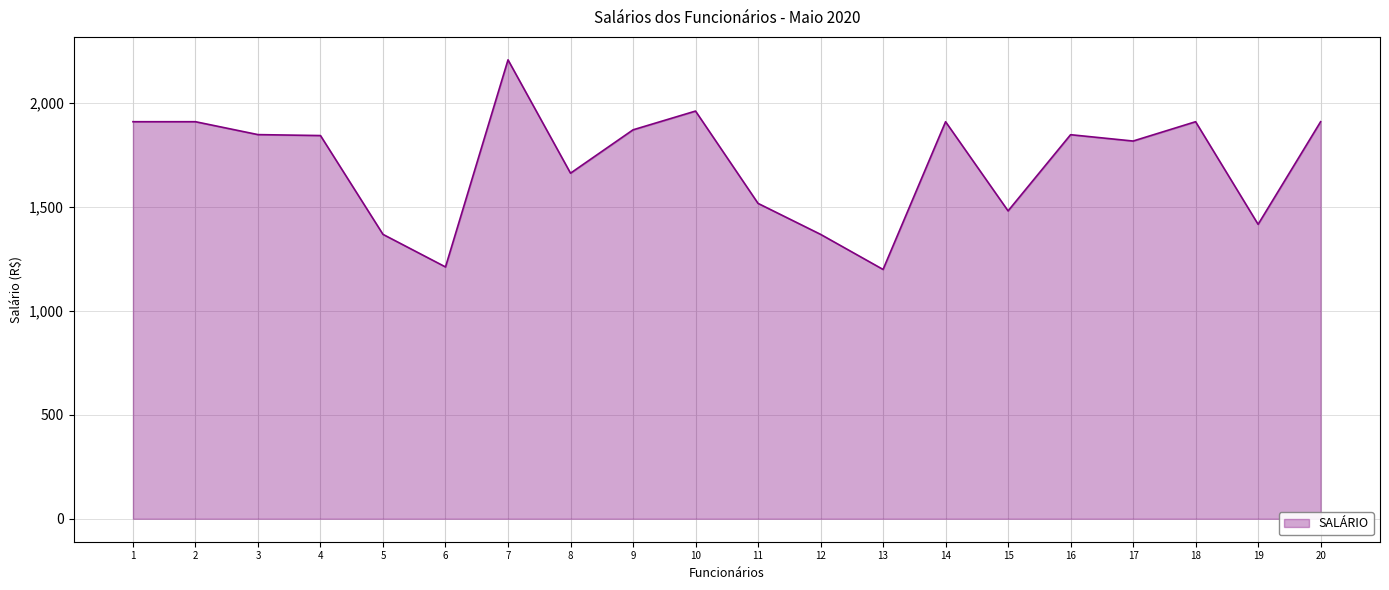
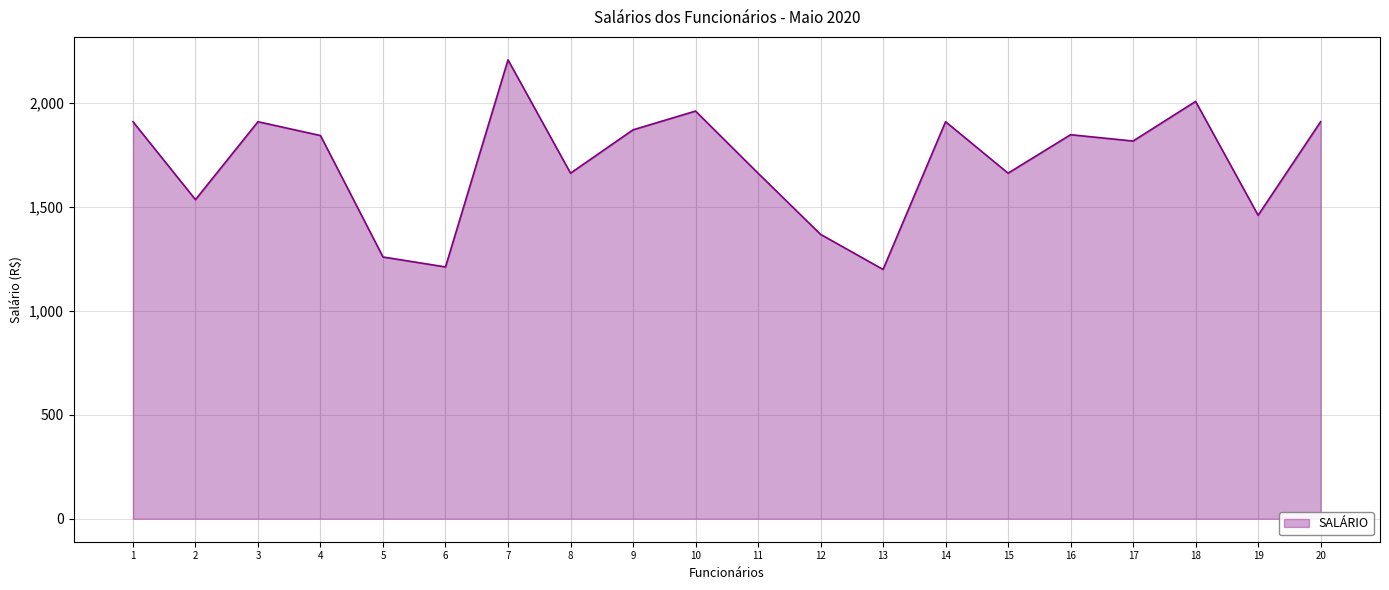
  {
    "1": "1,910",
-   "2": "1,910",
-   "3": "1,850",
+   "2": "1,530",
+   "3": "1,910",
    "4": "1,840",
-   "5": "1,370",
+   "5": "1,260",
    "6": "1,210",
    "7": "2,210",
    "8": "1,660",
    "9": "1,870",
    "10": "1,960",
-   "11": "1,520",
+   "11": "1,660",
    "12": "1,370",
    "13": "1,200",
    "14": "1,910",
-   "15": "1,480",
+   "15": "1,660",
    "16": "1,850",
    "17": "1,820",
-   "18": "1,910",
-   "19": "1,420",
+   "18": "2,010",
+   "19": "1,460",
    "20": "1,910"
  }
